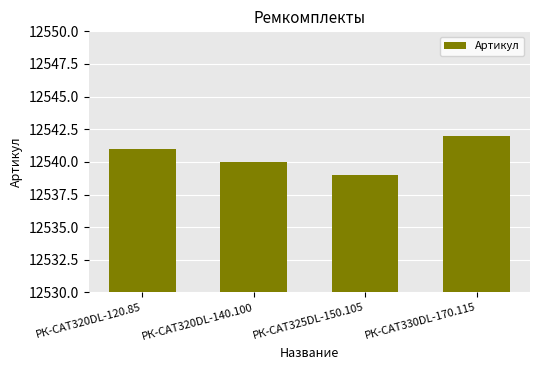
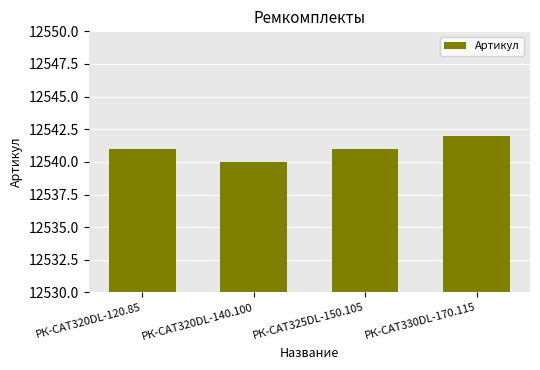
  {
    "РК-CAT320DL-120.85": 12541,
    "РК-CAT320DL-140.100": 12540,
-   "РК-CAT325DL-150.105": 12539,
+   "РК-CAT325DL-150.105": 12541,
    "РК-CAT330DL-170.115": 12542
  }
